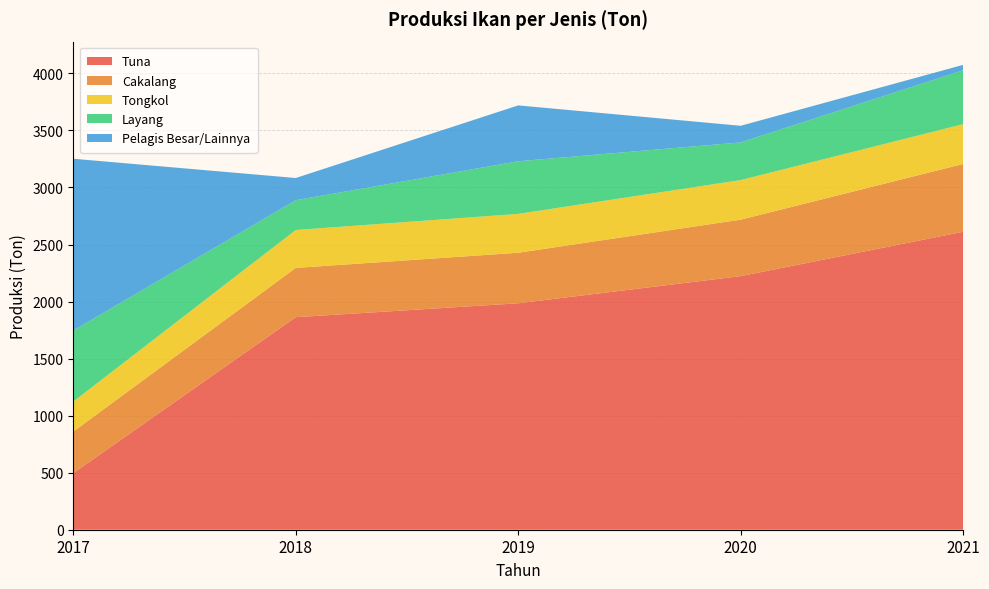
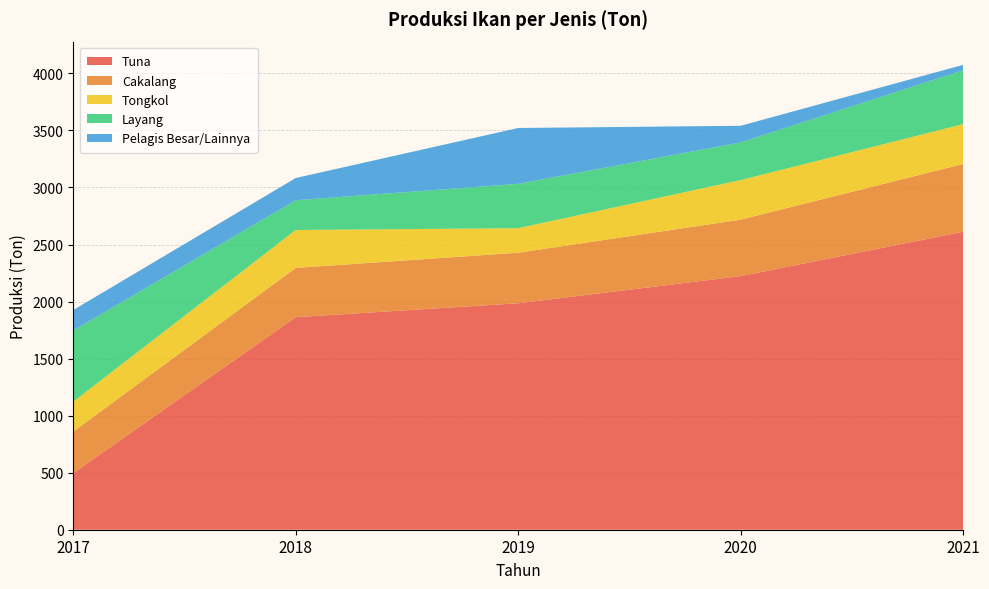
  {
    "Tongkol": {
      "2017": 260,
      "2018": 330,
-     "2019": 340,
+     "2019": 220,
      "2020": 350,
      "2021": 350
    },
    "Layang": {
      "2017": 620,
      "2018": 260,
-     "2019": 460,
+     "2019": 390,
      "2020": 330,
      "2021": 470
    },
    "Pelagis Besar/Lainnya": {
-     "2017": 1510,
+     "2017": 180,
      "2018": 190,
      "2019": 490,
      "2020": 150,
      "2021": 50
    }
  }
